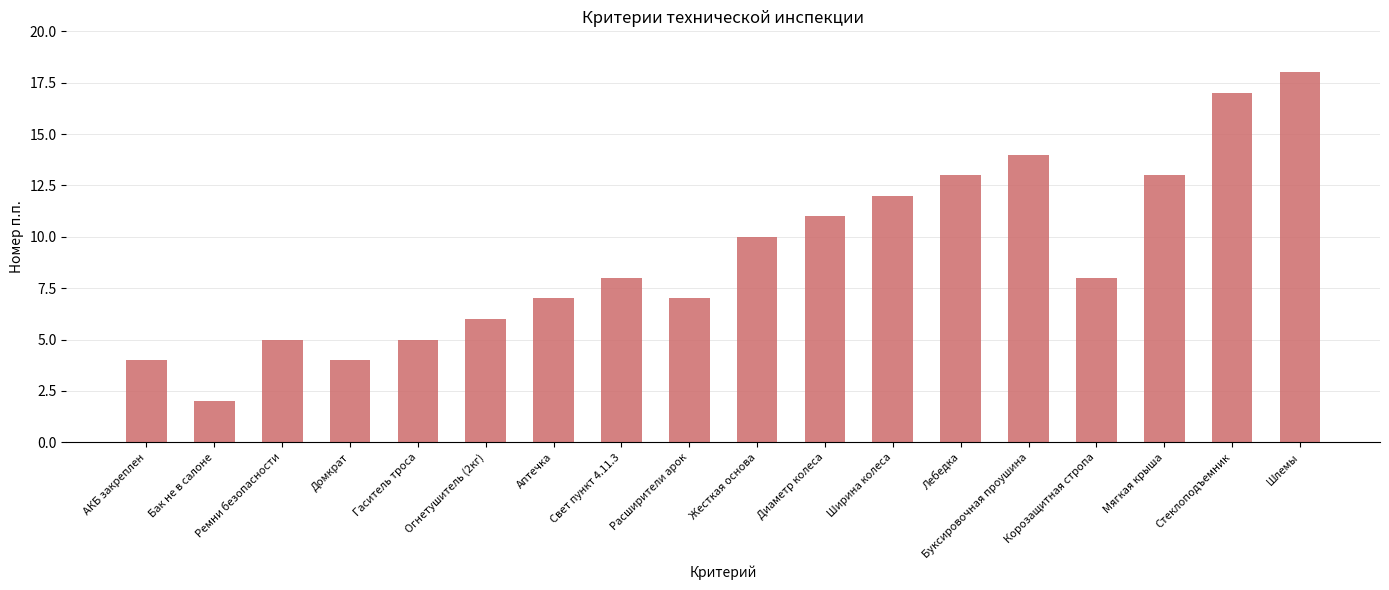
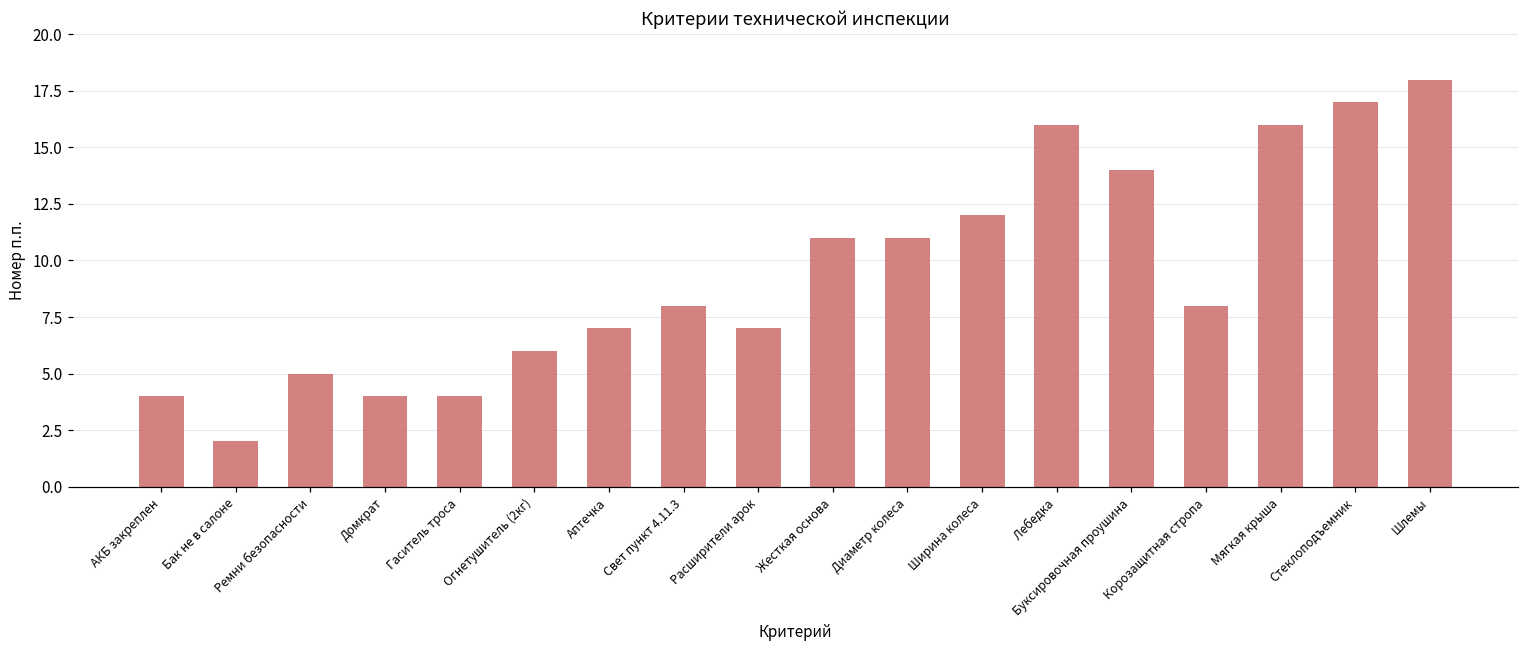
  {
    "АКБ закреплен": 4,
    "Бак не в салоне": 2,
    "Ремни безопасности": 5,
    "Домкрат": 4,
-   "Гаситель троса": 5,
+   "Гаситель троса": 4,
    "Огнетушитель (2кг)": 6,
    "Аптечка": 7,
    "Свет пункт 4.11.3": 8,
    "Расширители арок": 7,
-   "Жесткая основа": 10,
+   "Жесткая основа": 11,
    "Диаметр колеса": 11,
    "Ширина колеса": 12,
-   "Лебедка": 13,
+   "Лебедка": 16,
    "Буксировочная проушина": 14,
    "Корозащитная стропа": 8,
-   "Мягкая крыша": 13,
+   "Мягкая крыша": 16,
    "Стеклоподъемник": 17,
    "Шлемы": 18
  }
